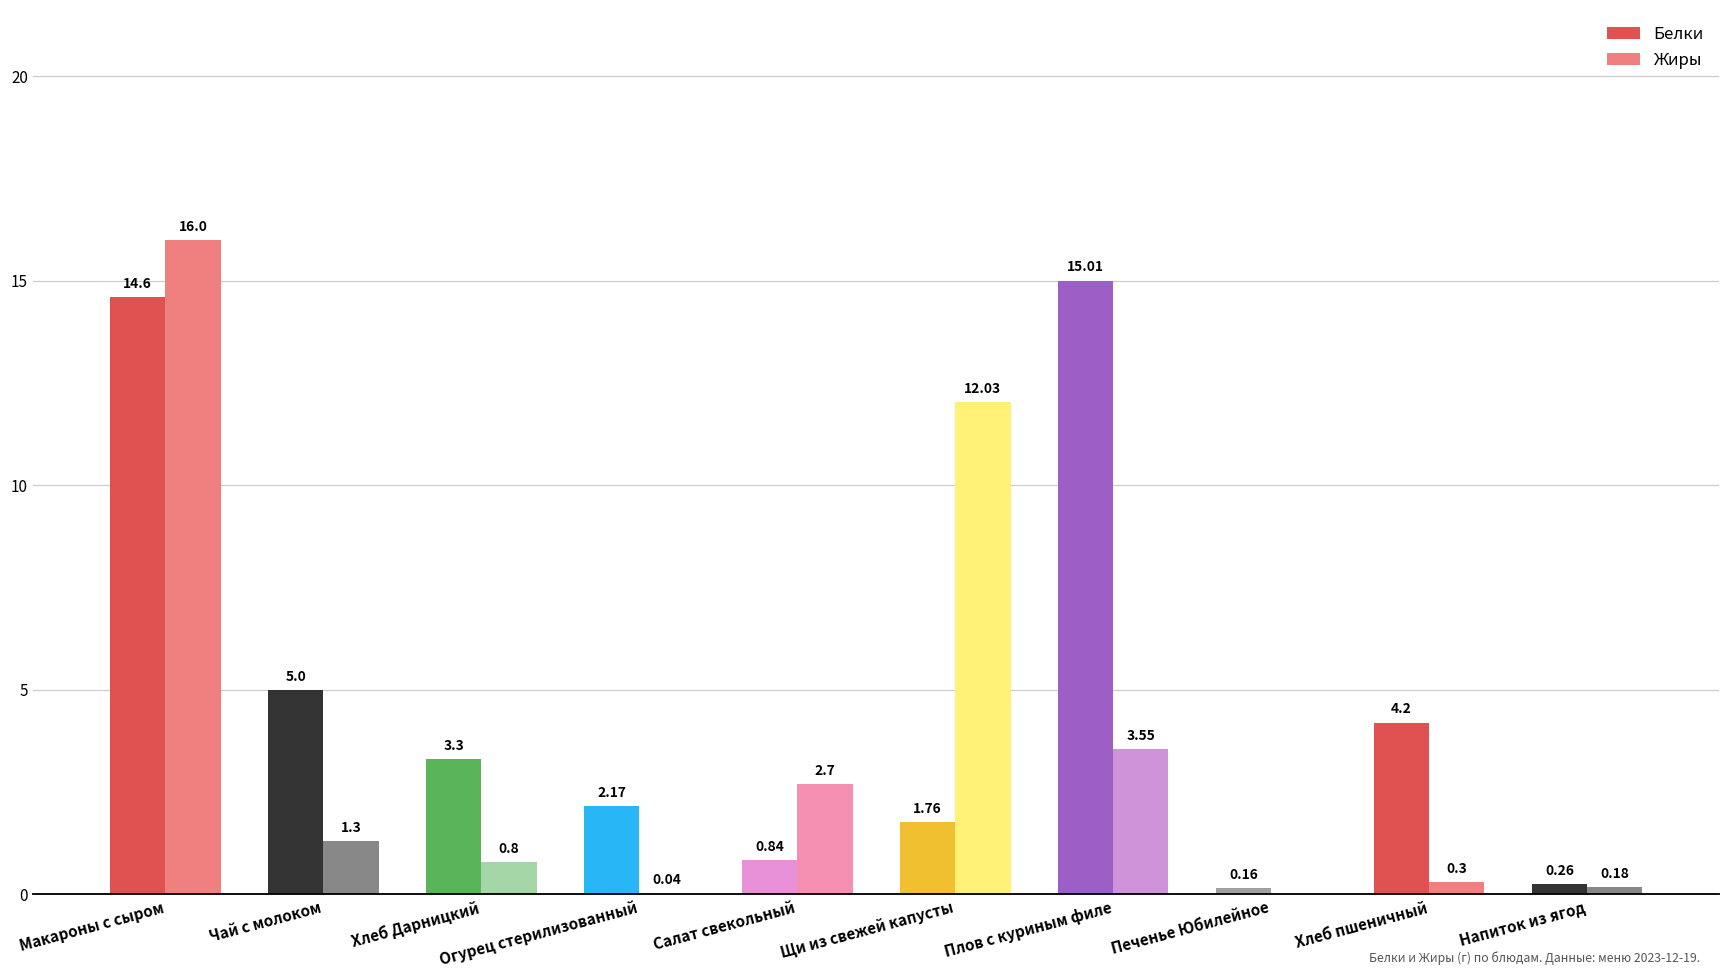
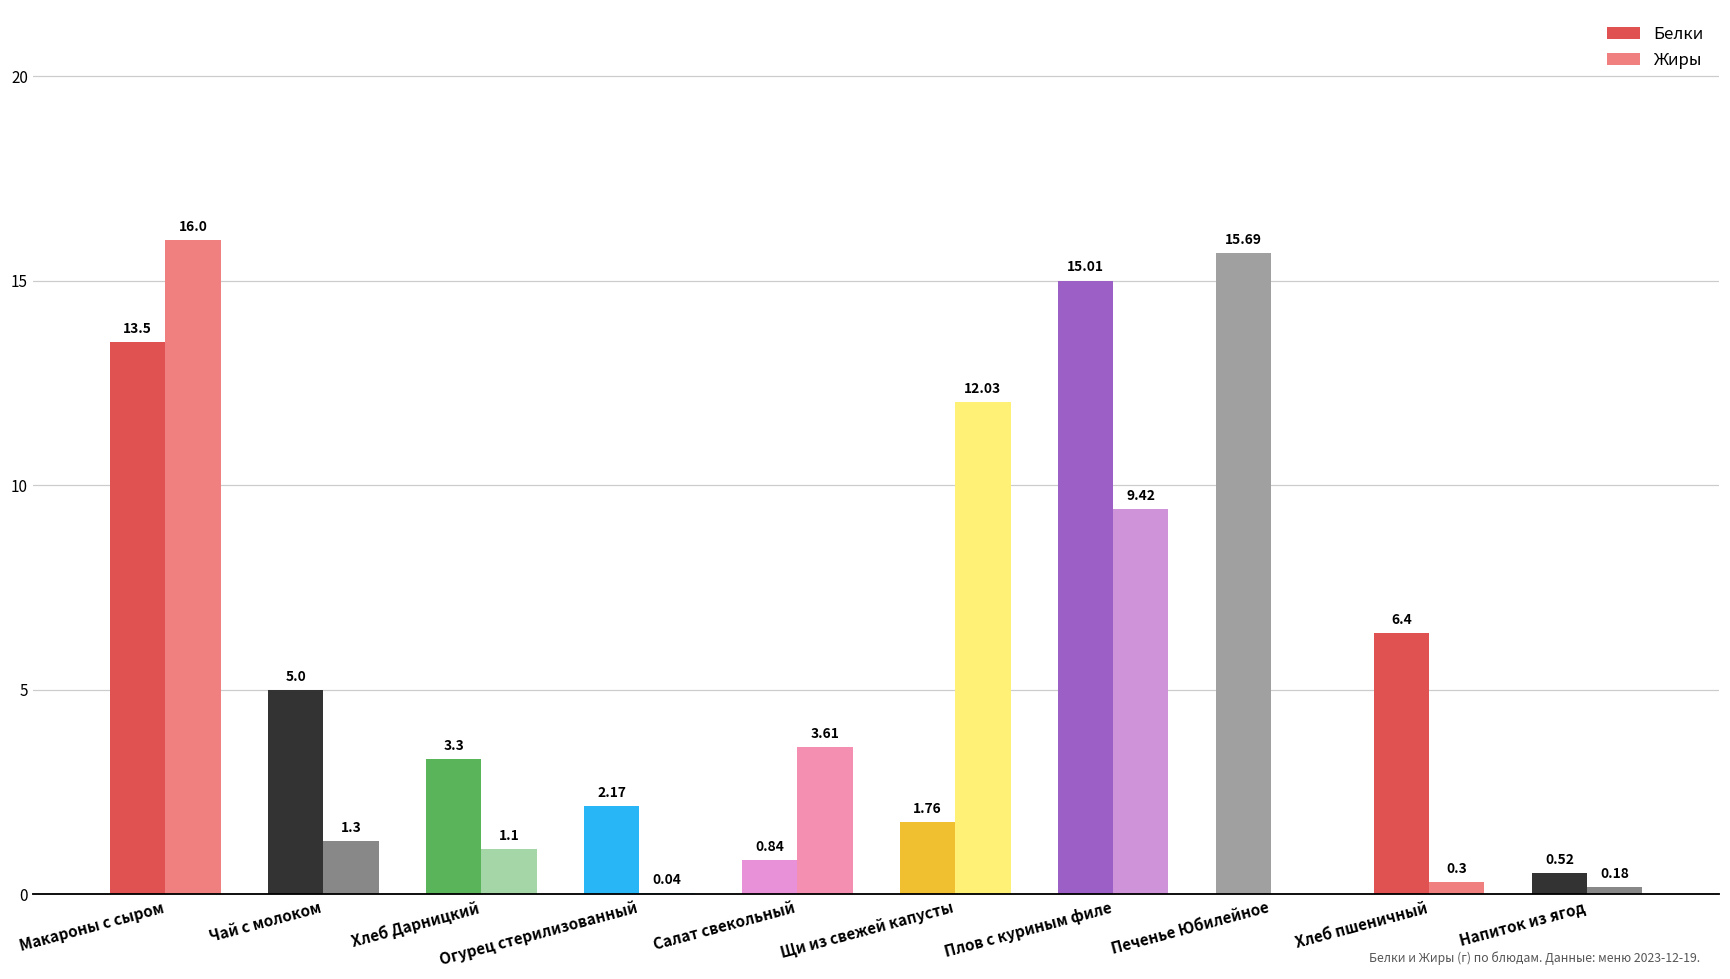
  {
    "Белки": {
-     "Макароны с сыром": 14.6,
+     "Макароны с сыром": 13.5,
      "Чай с молоком": 5.0,
      "Хлеб Дарницкий": 3.3,
      "Огурец стерилизованный": 2.17,
      "Салат свекольный": 0.84,
      "Щи из свежей капусты": 1.76,
      "Плов с куриным филе": 15.01,
-     "Печенье Юбилейное": 0.16,
-     "Хлеб пшеничный": 4.2,
-     "Напиток из ягод": 0.26
+     "Печенье Юбилейное": 15.69,
+     "Хлеб пшеничный": 6.4,
+     "Напиток из ягод": 0.52
    },
    "Жиры": {
      "Макароны с сыром": 16.0,
      "Чай с молоком": 1.3,
-     "Хлеб Дарницкий": 0.8,
+     "Хлеб Дарницкий": 1.1,
      "Огурец стерилизованный": 0.04,
-     "Салат свекольный": 2.7,
+     "Салат свекольный": 3.61,
      "Щи из свежей капусты": 12.03,
-     "Плов с куриным филе": 3.55,
+     "Плов с куриным филе": 9.42,
      "Хлеб пшеничный": 0.3,
      "Напиток из ягод": 0.18
    }
  }
